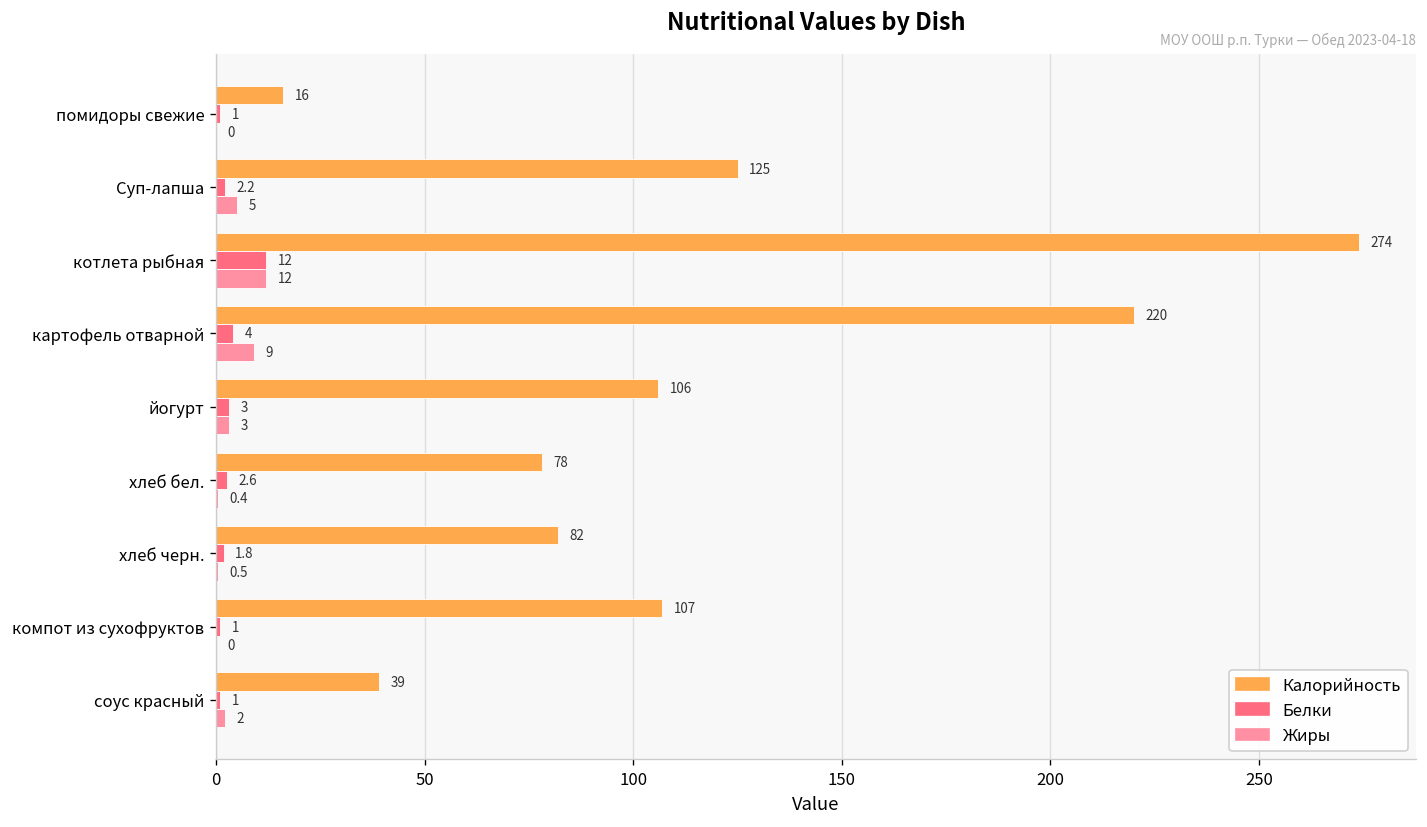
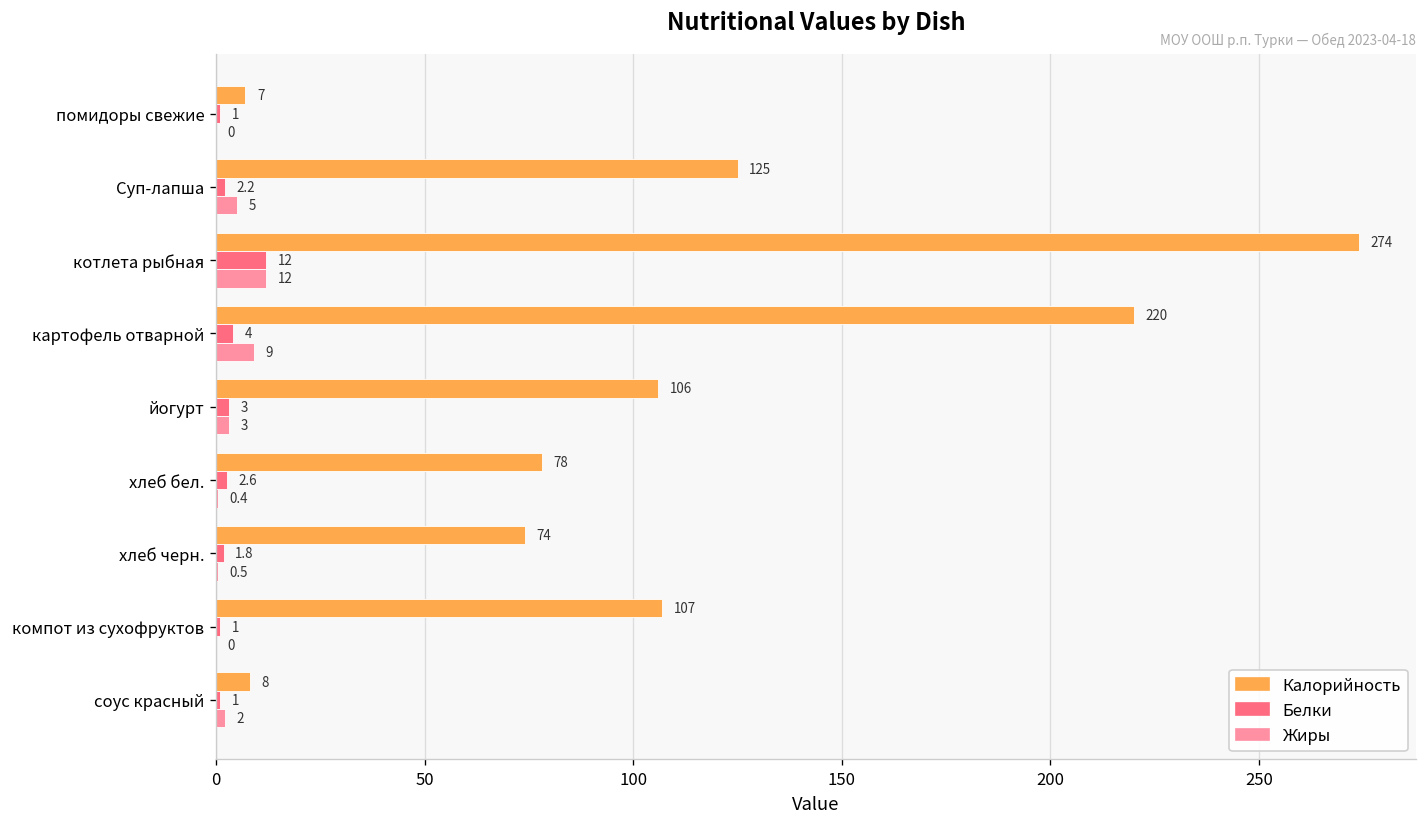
  {
    "Калорийность": {
-     "помидоры свежие": 16,
+     "помидоры свежие": 7,
      "Суп-лапша": 125,
      "котлета рыбная": 274,
      "картофель отварной": 220,
      "йогурт": 106,
      "хлеб бел.": 78,
-     "хлеб черн.": 82,
+     "хлеб черн.": 74,
      "компот из сухофруктов": 107,
-     "соус красный": 39
+     "соус красный": 8
    }
  }
